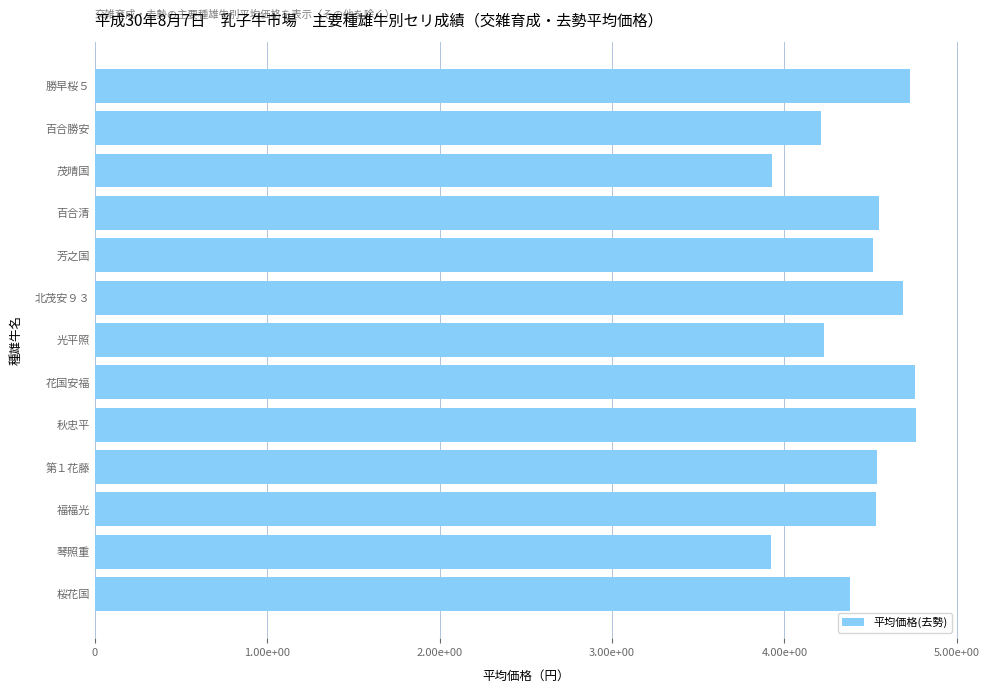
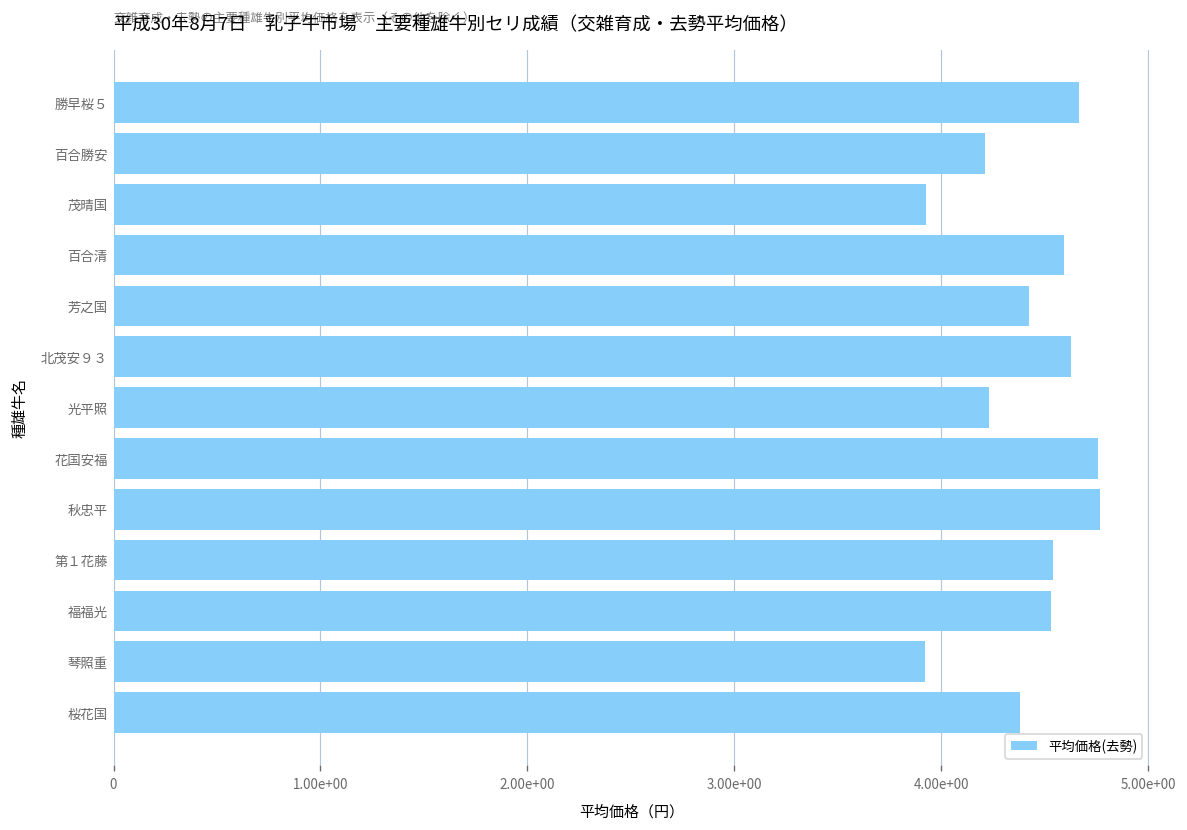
  {
-   "勝早桜５": 4.73,
+   "勝早桜５": 4.67,
    "百合勝安": 4.21,
    "茂晴国": 3.93,
-   "百合清": 4.55,
-   "芳之国": 4.51,
-   "北茂安９３": 4.69,
+   "百合清": 4.59,
+   "芳之国": 4.42,
+   "北茂安９３": 4.63,
    "光平照": 4.23,
    "花国安福": 4.76,
    "秋忠平": 4.77,
    "第１花藤": 4.54,
    "福福光": 4.53,
    "琴照重": 3.92,
    "桜花国": 4.38
  }
